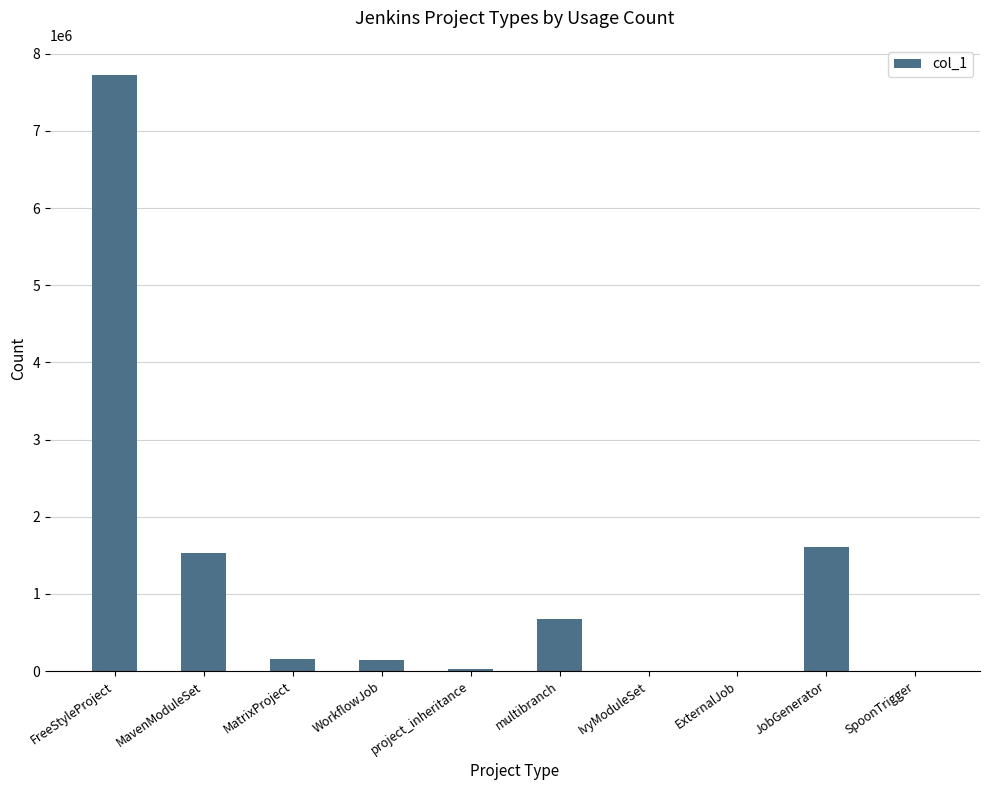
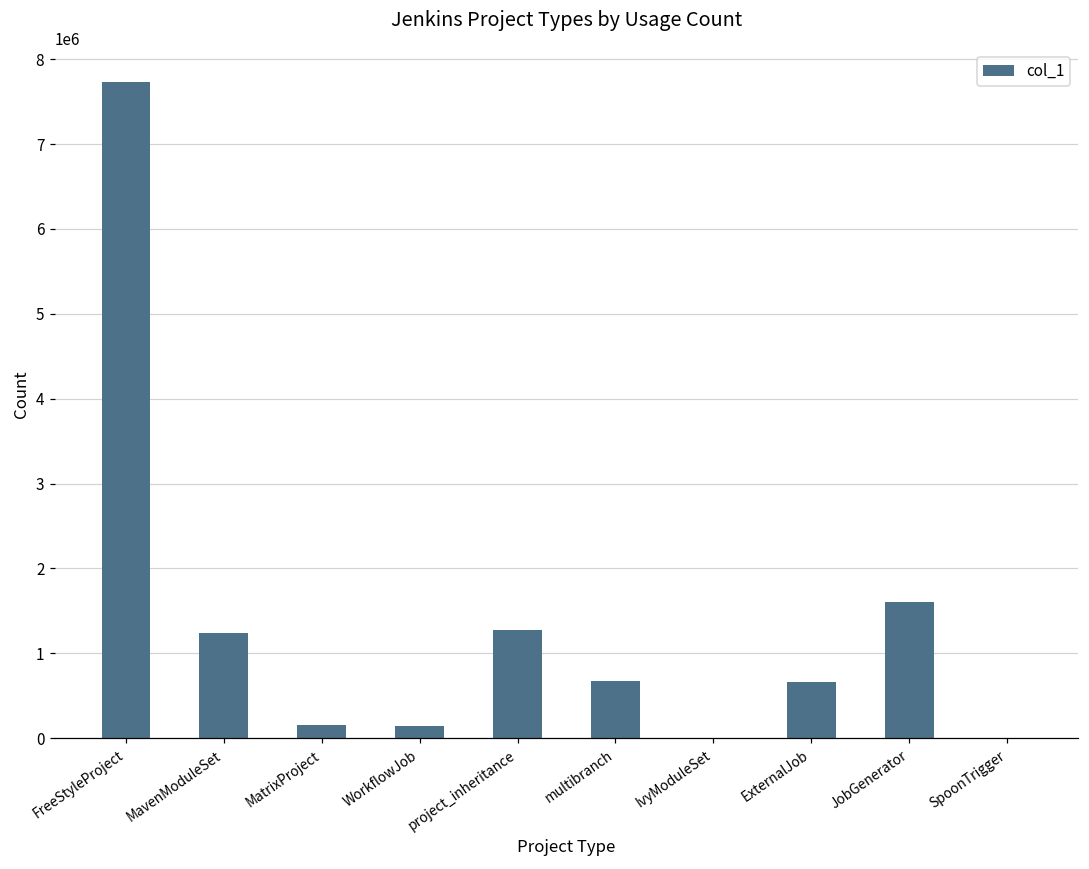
  {
    "FreeStyleProject": 7700000,
-   "MavenModuleSet": 1500000,
+   "MavenModuleSet": 1200000,
    "MatrixProject": 200000,
    "WorkflowJob": 100000,
-   "project_inheritance": 0,
+   "project_inheritance": 1300000,
    "multibranch": 700000,
-   "ExternalJob": 0,
+   "ExternalJob": 700000,
    "JobGenerator": 1600000
  }
